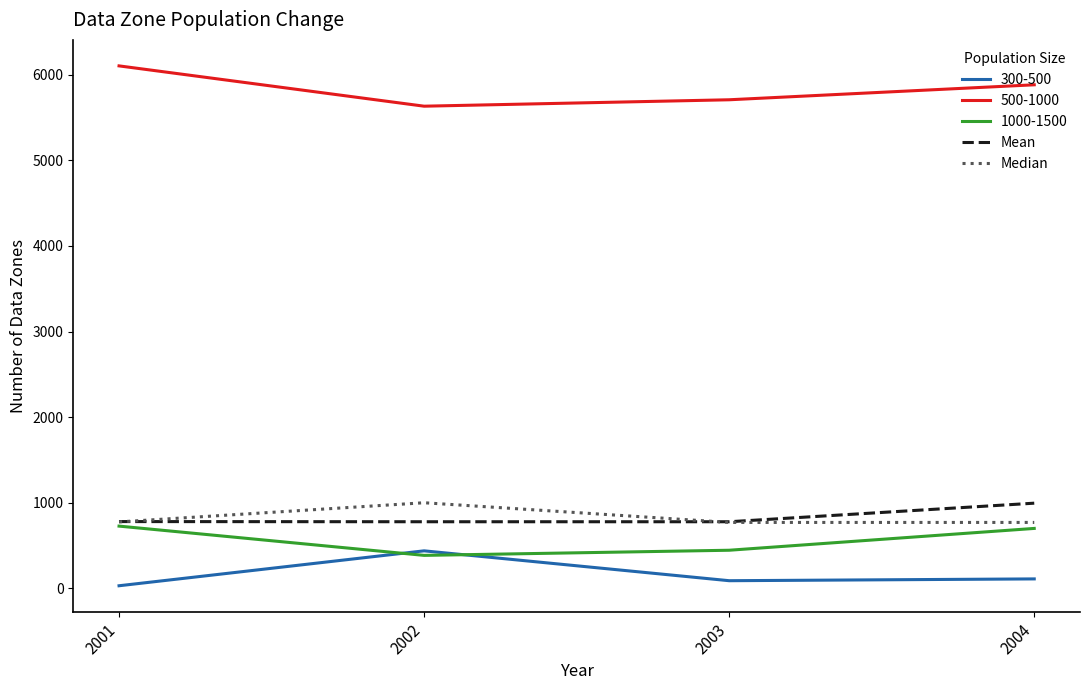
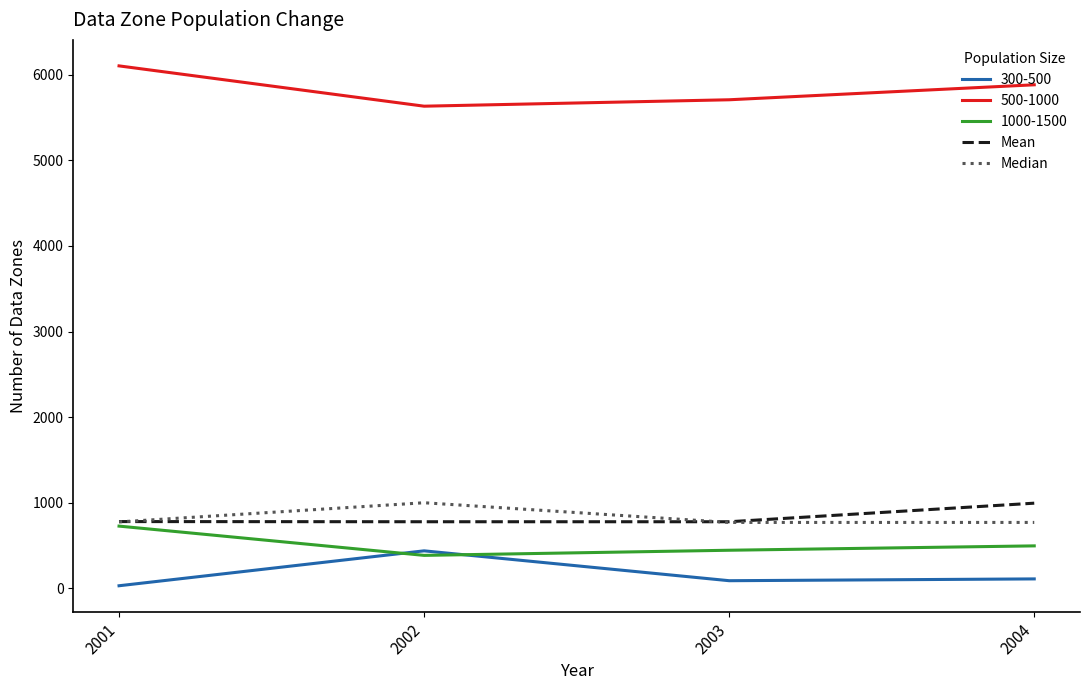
  {
    "300-500": {
      "2001": 0,
      "2002": 400,
      "2003": 100,
      "2004": 100
    },
    "500-1000": {
      "2001": 6100,
      "2002": 5600,
      "2003": 5700,
      "2004": 5900
    },
    "1000-1500": {
      "2001": 700,
      "2002": 400,
      "2003": 400,
-     "2004": 700
+     "2004": 500
    },
    "Mean": {
      "2002": 800,
      "2004": 1000
    },
    "Median": {
      "2002": 1000,
      "2004": 800
    }
  }
